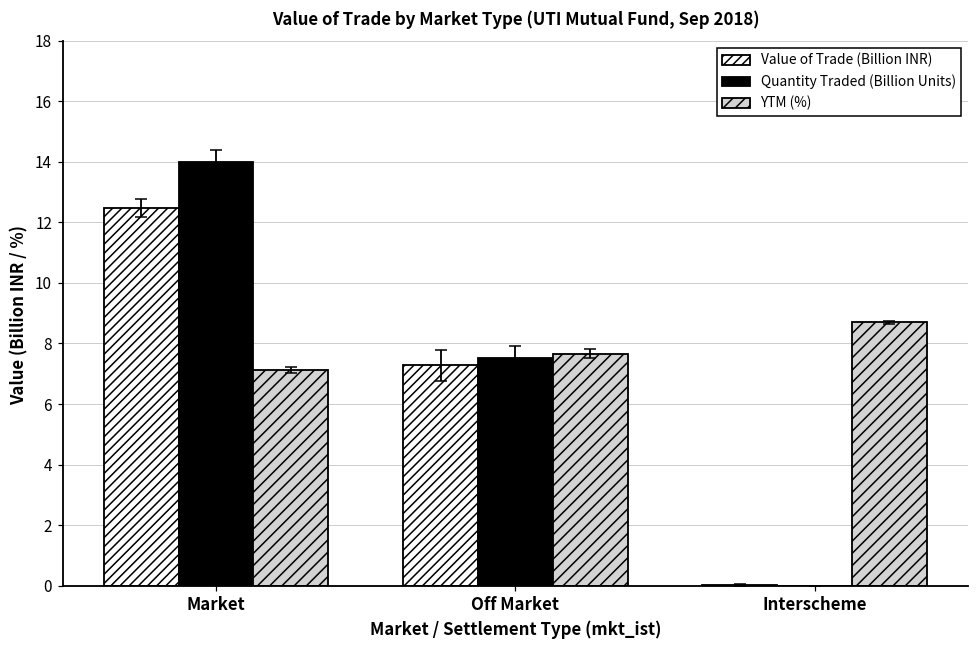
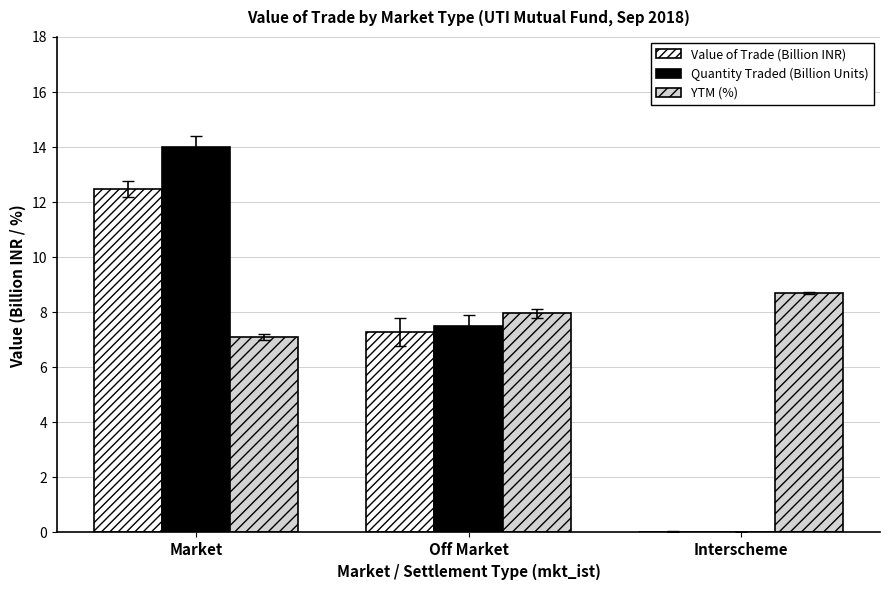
  {
    "Value of Trade (Billion INR)": {
      "Market": 12.5,
      "Off Market": 7.3
    },
    "Quantity Traded (Billion Units)": {
      "Market": 14.0,
      "Off Market": 7.5
    },
    "YTM (%)": {
      "Market": 7.1,
-     "Off Market": 7.7,
+     "Off Market": 8.0,
      "Interscheme": 8.7
    }
  }
